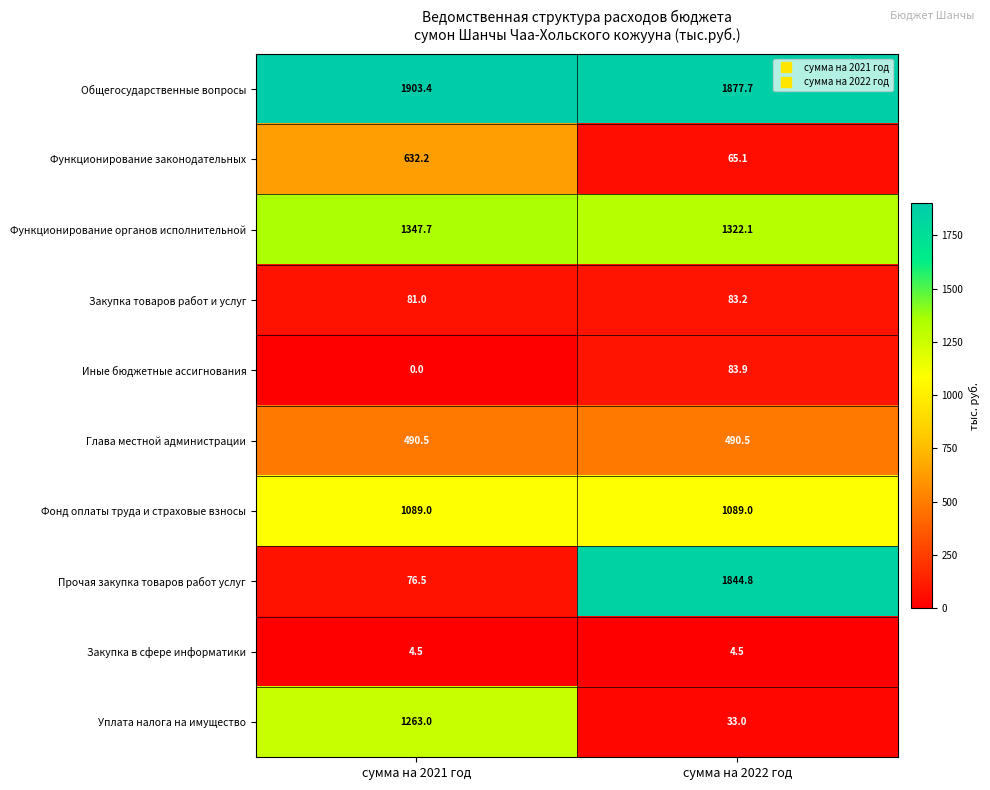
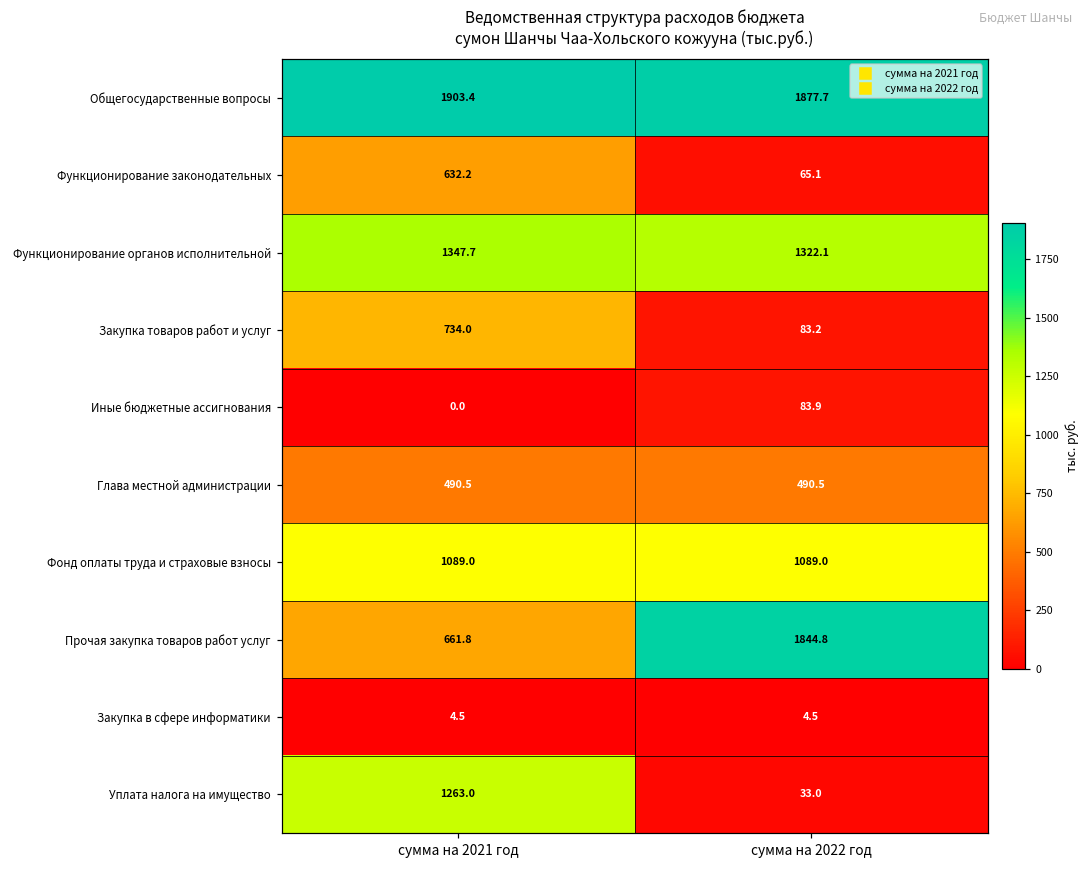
  {
    "Общегосударственные вопросы": {
      "сумма на 2021 год": 1903.4,
      "сумма на 2022 год": 1877.7
    },
    "Функционирование законодательных": {
      "сумма на 2021 год": 632.2,
      "сумма на 2022 год": 65.1
    },
    "Функционирование органов исполнительной": {
      "сумма на 2021 год": 1347.7,
      "сумма на 2022 год": 1322.1
    },
    "Закупка товаров работ и услуг": {
-     "сумма на 2021 год": 81.0,
+     "сумма на 2021 год": 734.0,
      "сумма на 2022 год": 83.2
    },
    "Иные бюджетные ассигнования": {
      "сумма на 2021 год": 0.0,
      "сумма на 2022 год": 83.9
    },
    "Глава местной администрации": {
      "сумма на 2021 год": 490.5,
      "сумма на 2022 год": 490.5
    },
    "Фонд оплаты труда и страховые взносы": {
      "сумма на 2021 год": 1089.0,
      "сумма на 2022 год": 1089.0
    },
    "Прочая закупка товаров работ услуг": {
-     "сумма на 2021 год": 76.5,
+     "сумма на 2021 год": 661.8,
      "сумма на 2022 год": 1844.8
    },
    "Закупка в сфере информатики": {
      "сумма на 2021 год": 4.5,
      "сумма на 2022 год": 4.5
    },
    "Уплата налога на имущество": {
      "сумма на 2021 год": 1263.0,
      "сумма на 2022 год": 33.0
    }
  }
